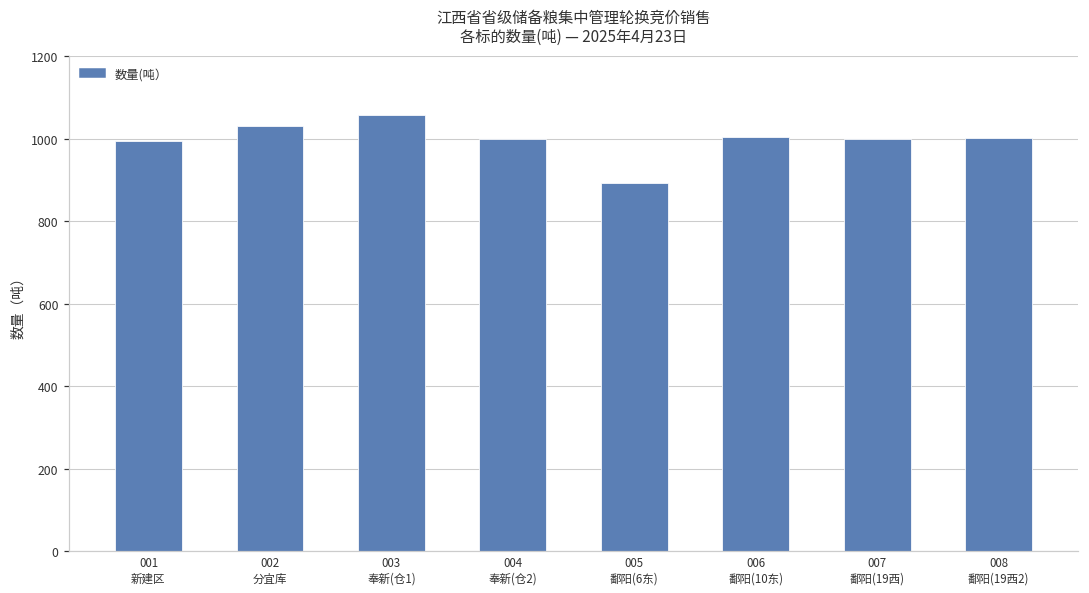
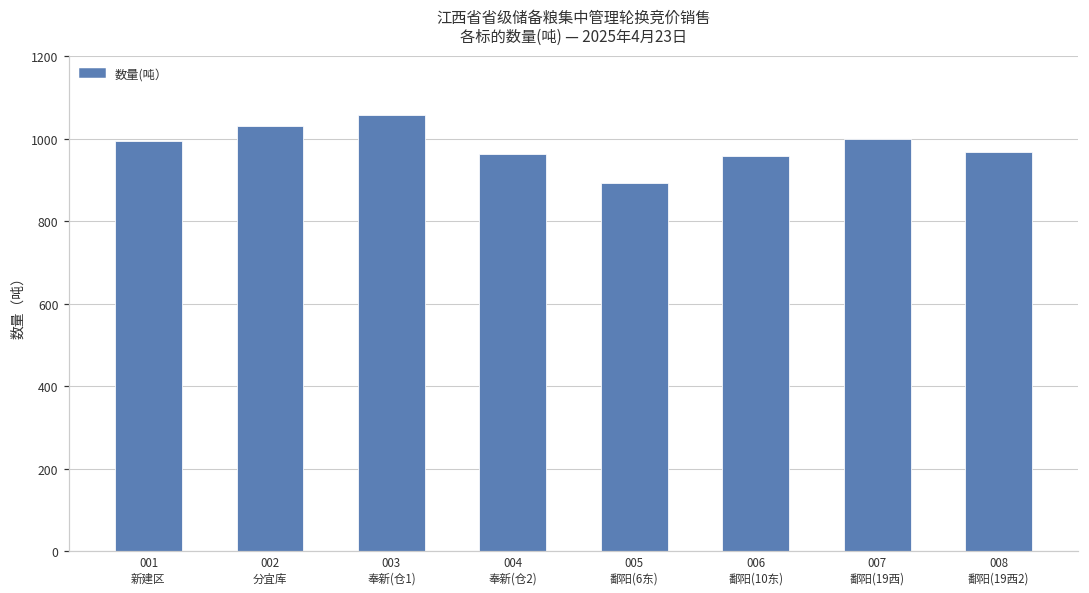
  {
    "001 新建区": 990,
    "002 分宜库": 1030,
    "003 奉新(仓1)": 1060,
-   "004 奉新(仓2)": 1000,
+   "004 奉新(仓2)": 960,
    "005 鄱阳(6东)": 890,
-   "006 鄱阳(10东)": 1000,
+   "006 鄱阳(10东)": 960,
    "007 鄱阳(19西)": 1000,
-   "008 鄱阳(19西2)": 1000
+   "008 鄱阳(19西2)": 970
  }
